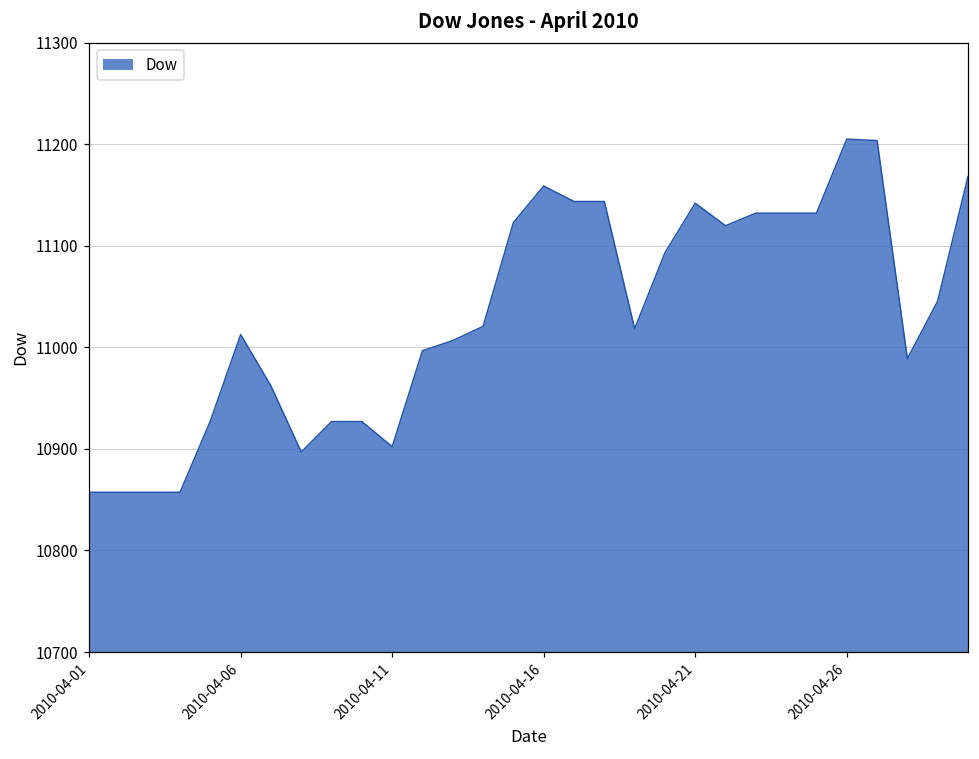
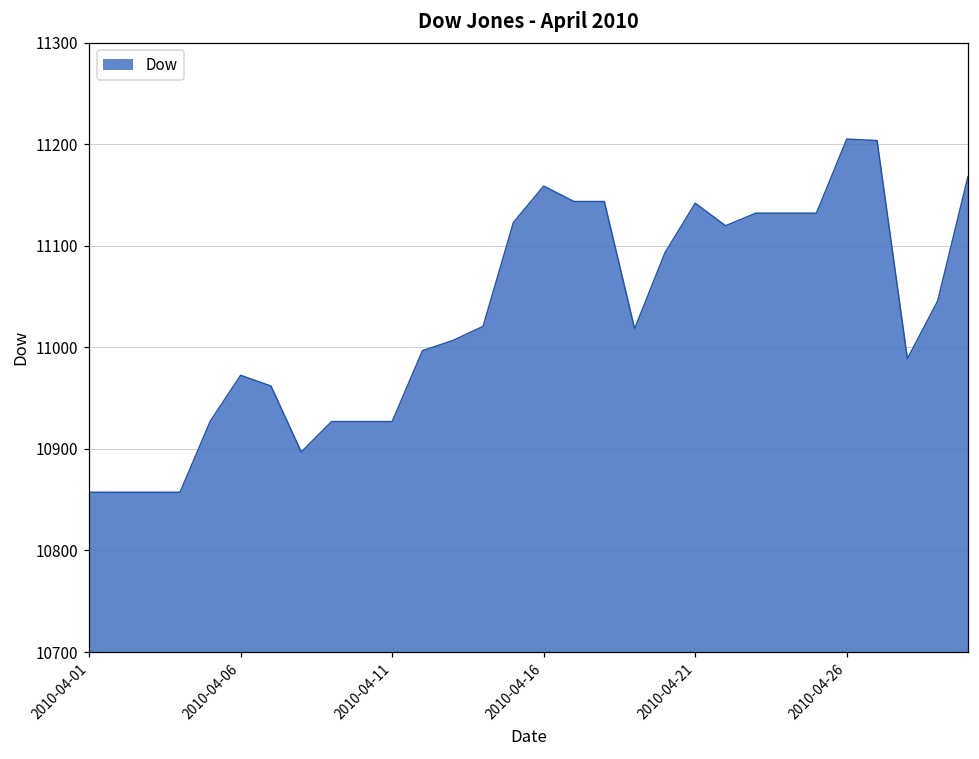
  {
    "2010-04-01": 10860,
-   "2010-04-06": 11010,
-   "2010-04-11": 10900,
+   "2010-04-06": 10970,
+   "2010-04-11": 10930,
    "2010-04-16": 11160,
    "2010-04-21": 11140,
    "2010-04-26": 11210
  }
